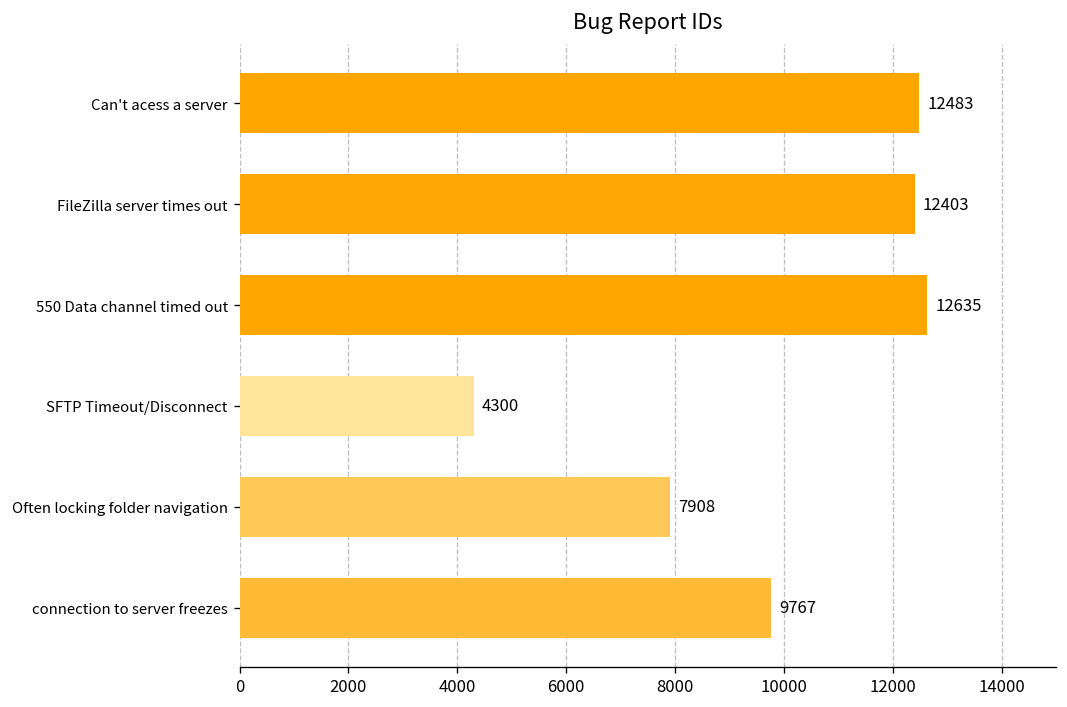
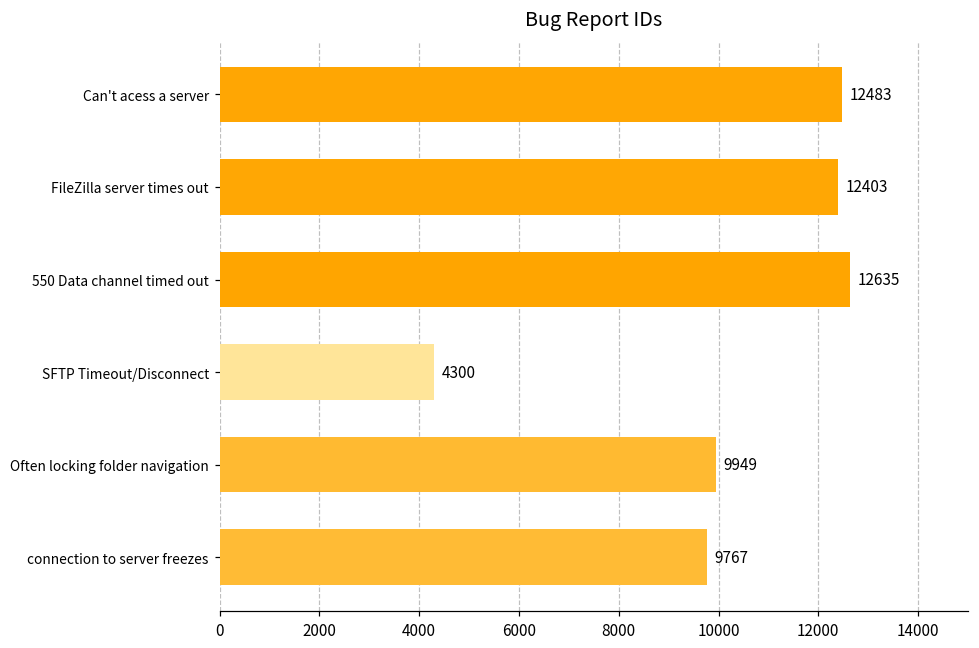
  {
    "Can't acess a server": 12483,
    "FileZilla server times out": 12403,
    "550 Data channel timed out": 12635,
    "SFTP Timeout/Disconnect": 4300,
-   "Often locking folder navigation": 7908,
+   "Often locking folder navigation": 9949,
    "connection to server freezes": 9767
  }
